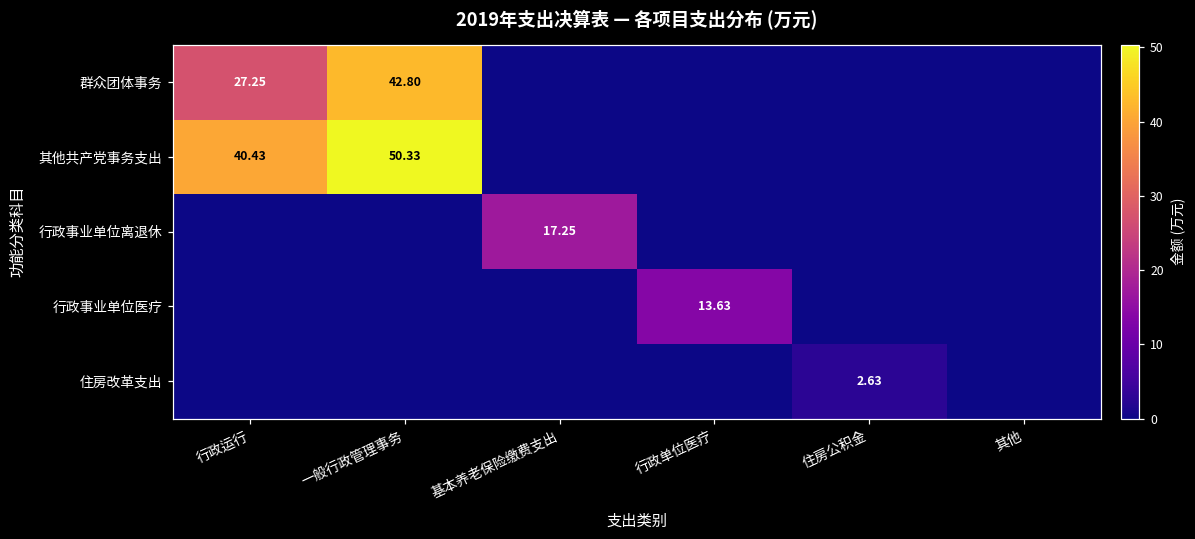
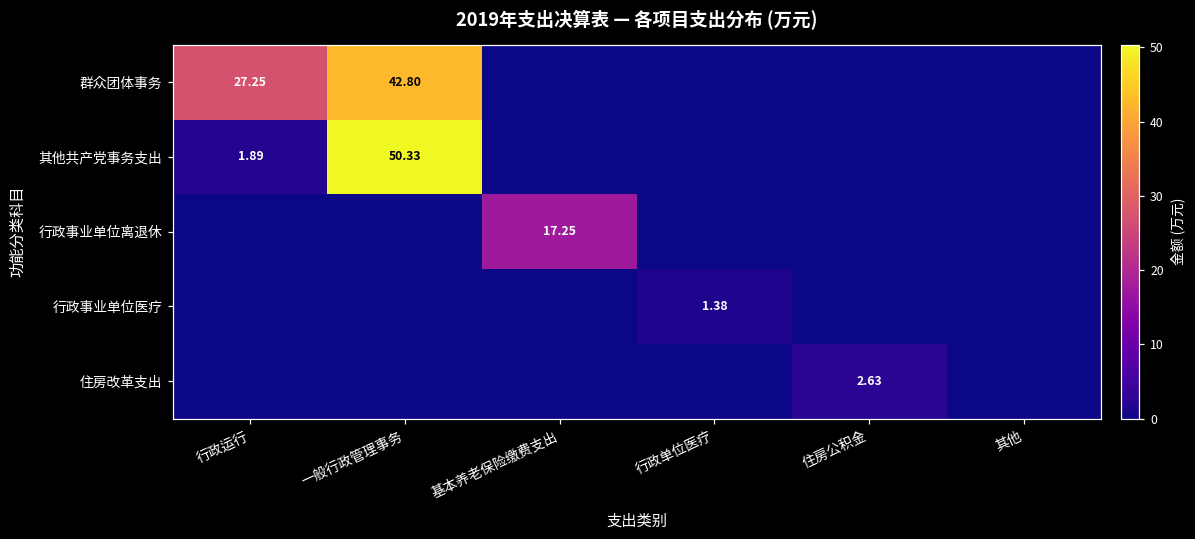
  {
    "群众团体事务": {
      "行政运行": 27.25,
      "一般行政管理事务": 42.80
    },
    "其他共产党事务支出": {
-     "行政运行": 40.43,
+     "行政运行": 1.89,
      "一般行政管理事务": 50.33
    },
    "行政事业单位离退休": {
      "基本养老保险缴费支出": 17.25
    },
    "行政事业单位医疗": {
-     "行政单位医疗": 13.63
+     "行政单位医疗": 1.38
    },
    "住房改革支出": {
      "住房公积金": 2.63
    }
  }
